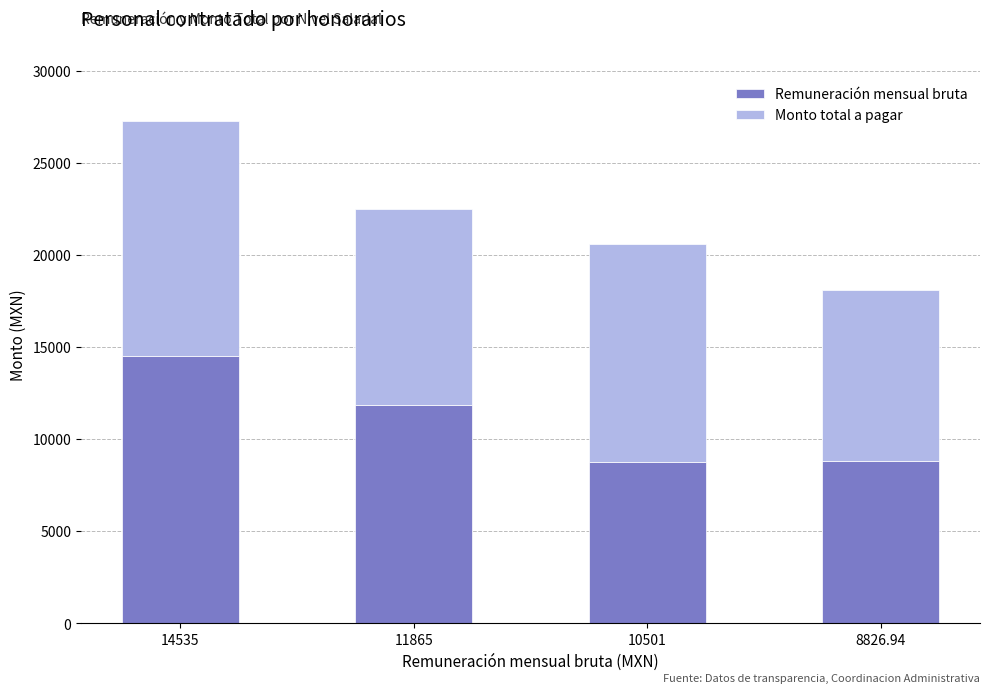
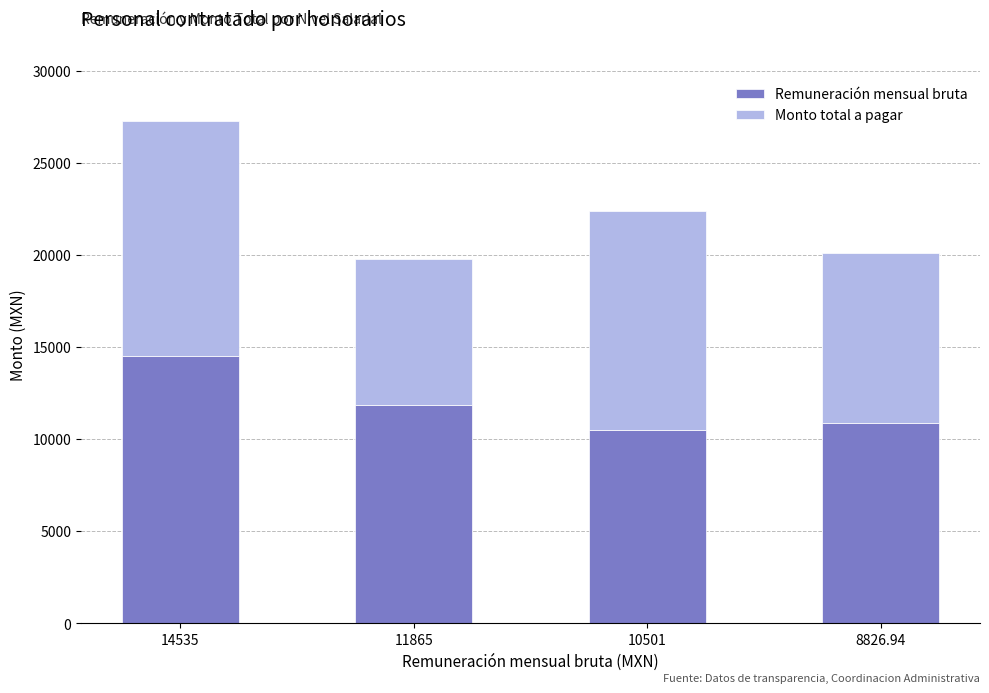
  {
    "Remuneración mensual bruta": {
      "14535": 14500,
      "11865": 11900,
-     "10501": 8800,
-     "8826.94": 8800
+     "10501": 10500,
+     "8826.94": 10900
    },
    "Monto total a pagar": {
      "14535": 12700,
-     "11865": 10600,
+     "11865": 7900,
      "10501": 11900,
      "8826.94": 9300
    }
  }
